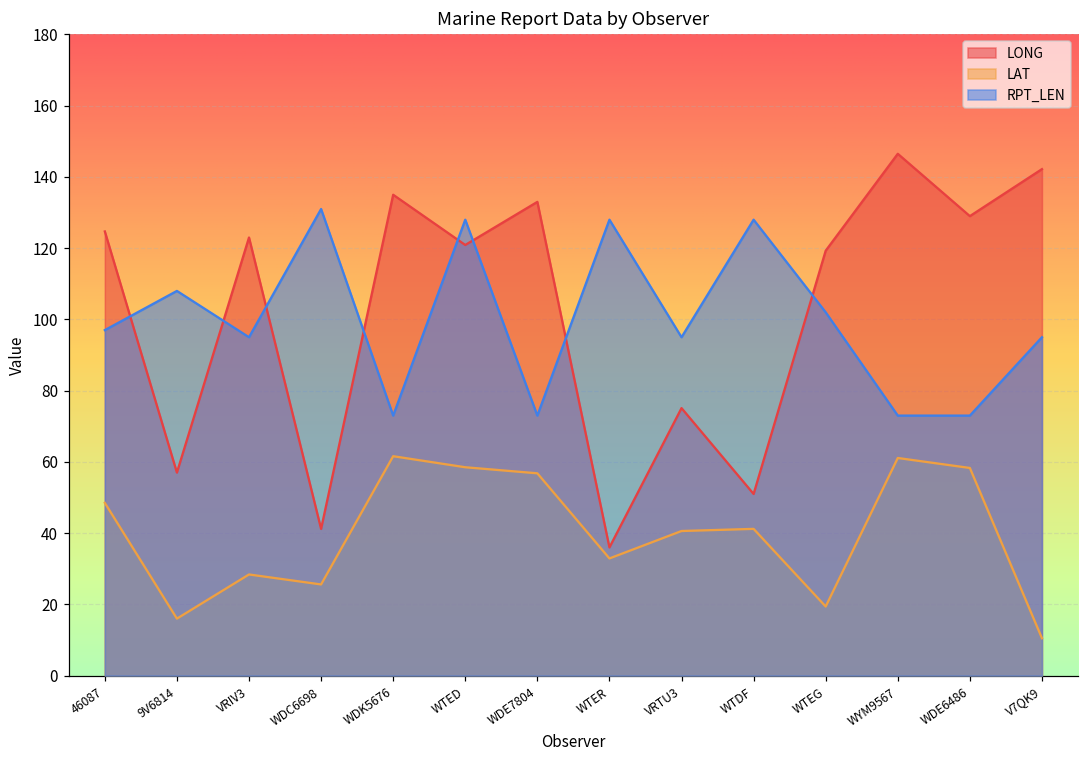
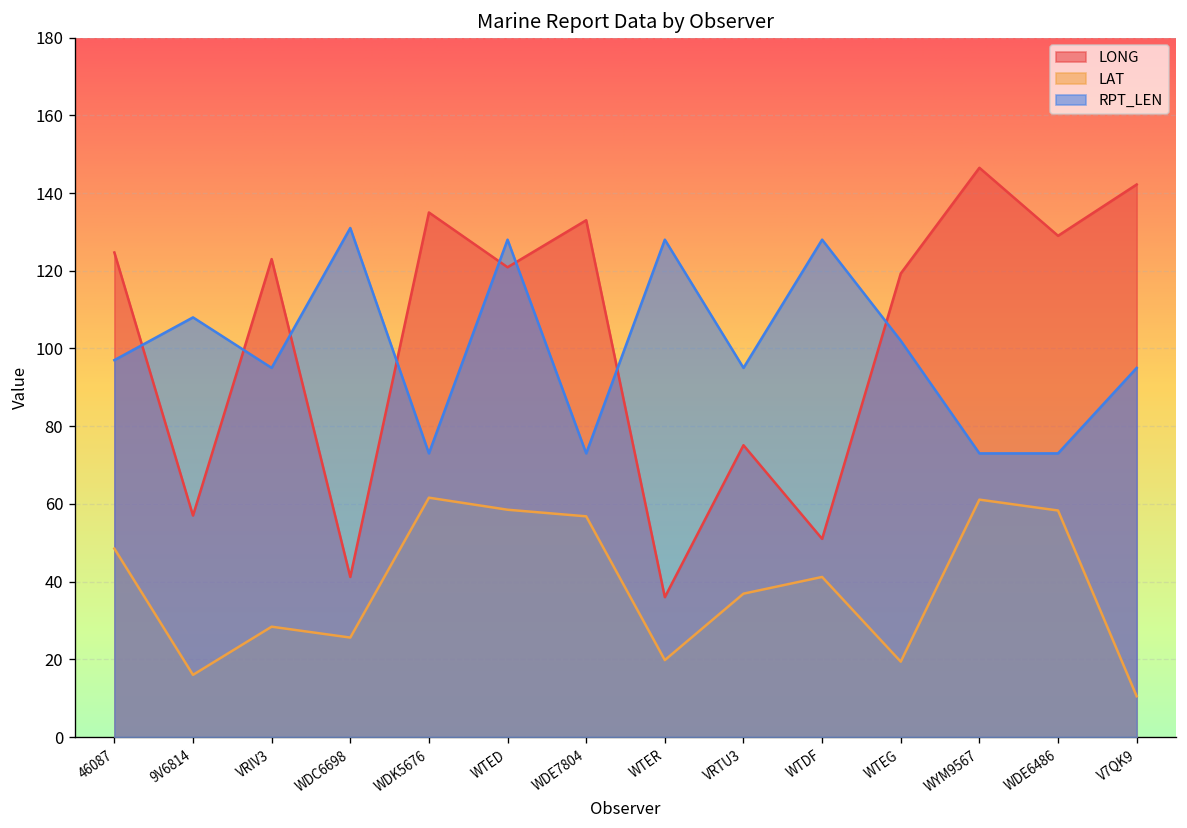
  {
    "LONG": {
      "46087": 125,
      "9V6814": 57,
      "VRIV3": 123,
      "WDC6698": 41,
      "WDK5676": 135,
      "WTED": 121,
      "WDE7804": 133,
      "WTER": 36,
      "VRTU3": 75,
      "WTDF": 51,
      "WTEG": 119,
      "WYM9567": 147,
      "WDE6486": 129,
      "V7QK9": 142
    },
    "LAT": {
      "46087": 49,
      "9V6814": 16,
      "VRIV3": 28,
      "WDC6698": 26,
      "WDK5676": 62,
      "WTED": 59,
      "WDE7804": 57,
-     "WTER": 33,
-     "VRTU3": 41,
+     "WTER": 20,
+     "VRTU3": 37,
      "WTDF": 41,
      "WTEG": 19,
      "WYM9567": 61,
      "WDE6486": 58,
      "V7QK9": 11
    },
    "RPT_LEN": {
      "46087": 97,
      "9V6814": 108,
      "VRIV3": 95,
      "WDC6698": 131,
      "WDK5676": 73,
      "WTED": 128,
      "WDE7804": 73,
      "WTER": 128,
      "VRTU3": 95,
      "WTDF": 128,
      "WTEG": 102,
      "WYM9567": 73,
      "WDE6486": 73,
      "V7QK9": 95
    }
  }
